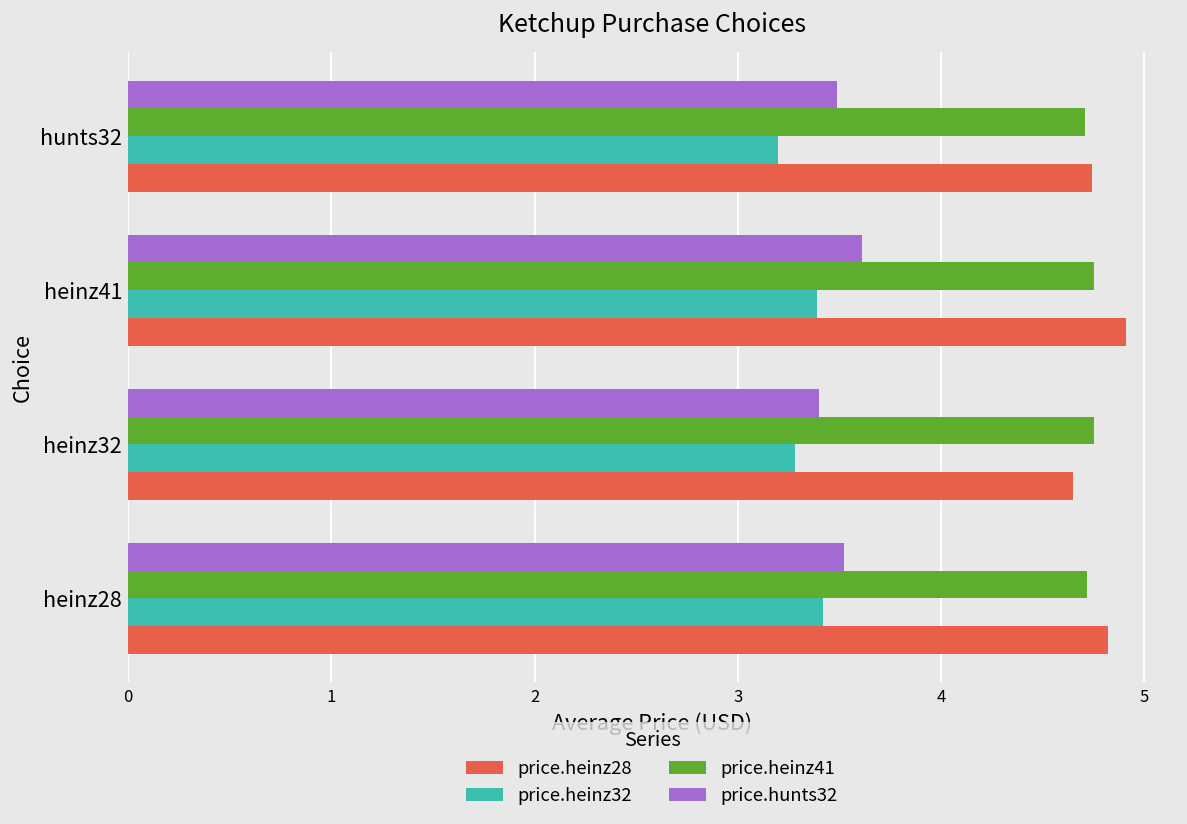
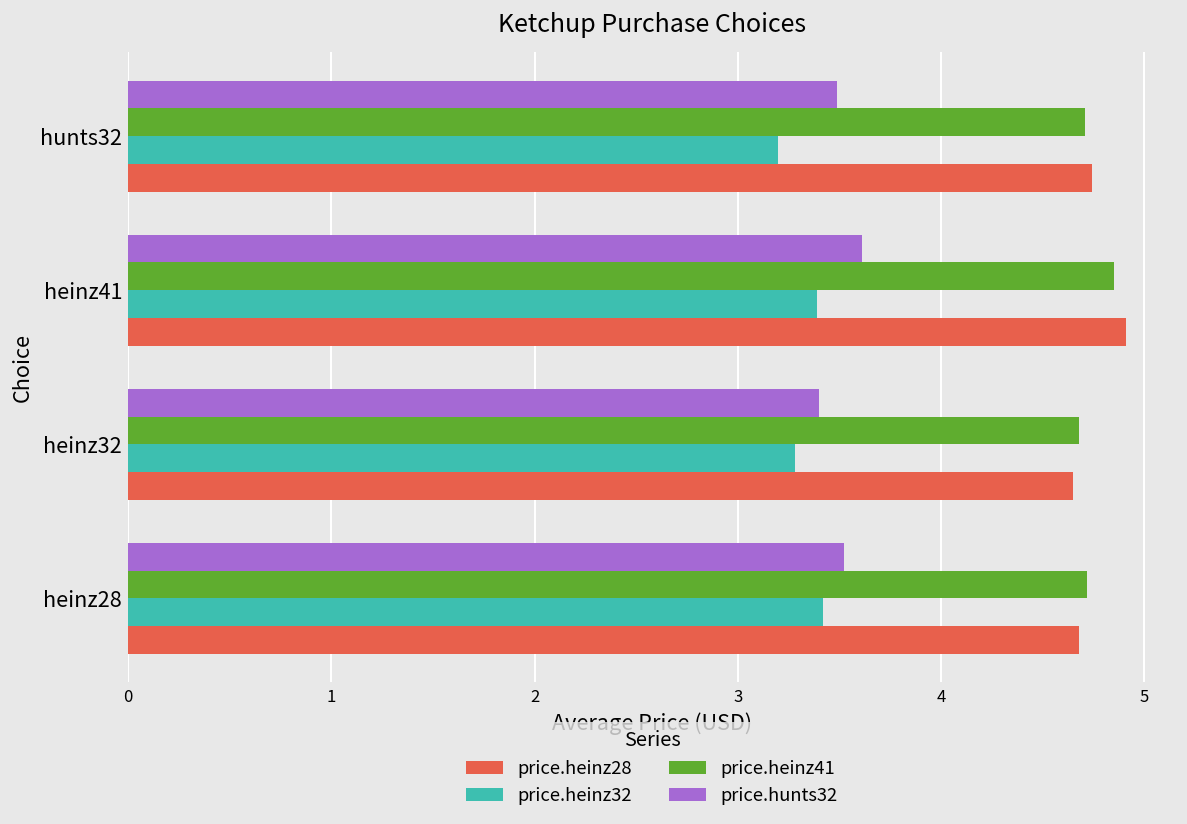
  {
    "price.heinz28": {
      "hunts32": 4.74,
      "heinz41": 4.91,
      "heinz32": 4.65,
-     "heinz28": 4.82
+     "heinz28": 4.68
    },
    "price.heinz32": {
      "hunts32": 3.20,
      "heinz41": 3.39,
      "heinz32": 3.28,
      "heinz28": 3.42
    },
    "price.heinz41": {
      "hunts32": 4.71,
-     "heinz41": 4.75,
-     "heinz32": 4.75,
+     "heinz41": 4.85,
+     "heinz32": 4.68,
      "heinz28": 4.72
    },
    "price.hunts32": {
      "hunts32": 3.49,
      "heinz41": 3.61,
      "heinz32": 3.40,
      "heinz28": 3.52
    }
  }
